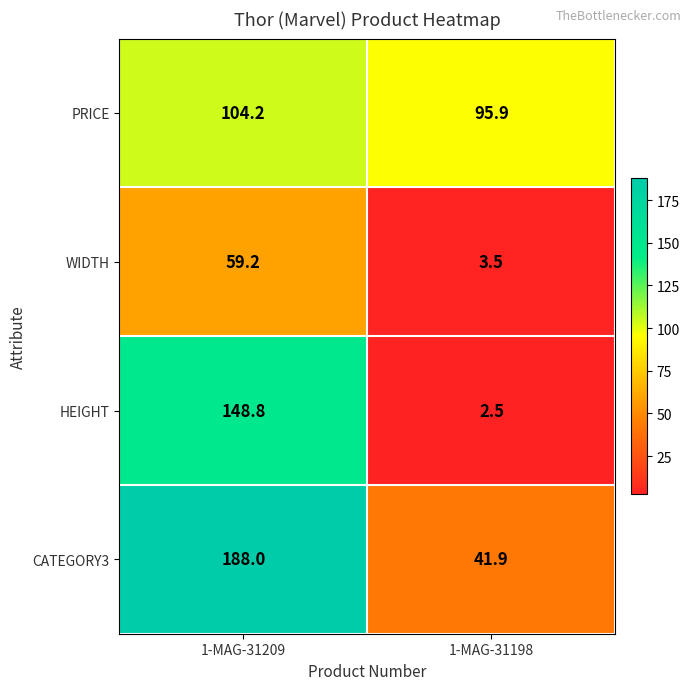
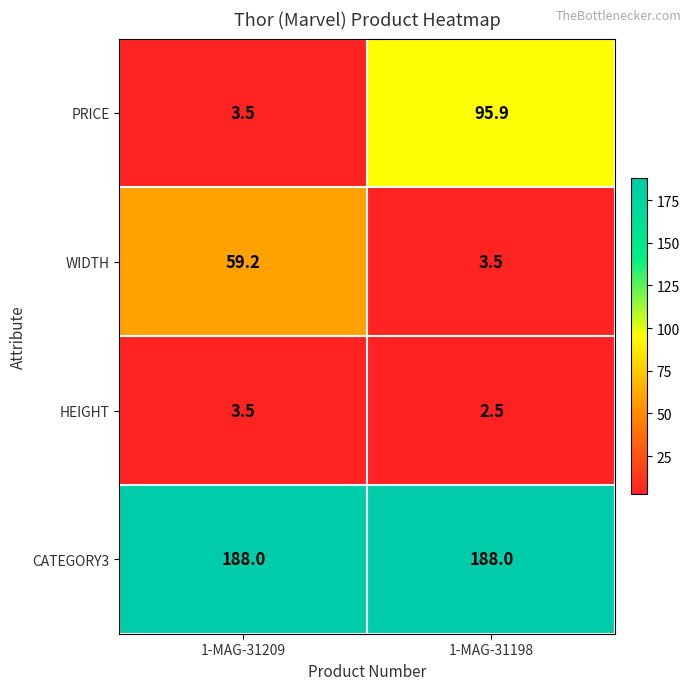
  {
    "PRICE": {
-     "1-MAG-31209": 104.2,
+     "1-MAG-31209": 3.5,
      "1-MAG-31198": 95.9
    },
    "WIDTH": {
      "1-MAG-31209": 59.2,
      "1-MAG-31198": 3.5
    },
    "HEIGHT": {
-     "1-MAG-31209": 148.8,
+     "1-MAG-31209": 3.5,
      "1-MAG-31198": 2.5
    },
    "CATEGORY3": {
      "1-MAG-31209": 188.0,
-     "1-MAG-31198": 41.9
+     "1-MAG-31198": 188.0
    }
  }
